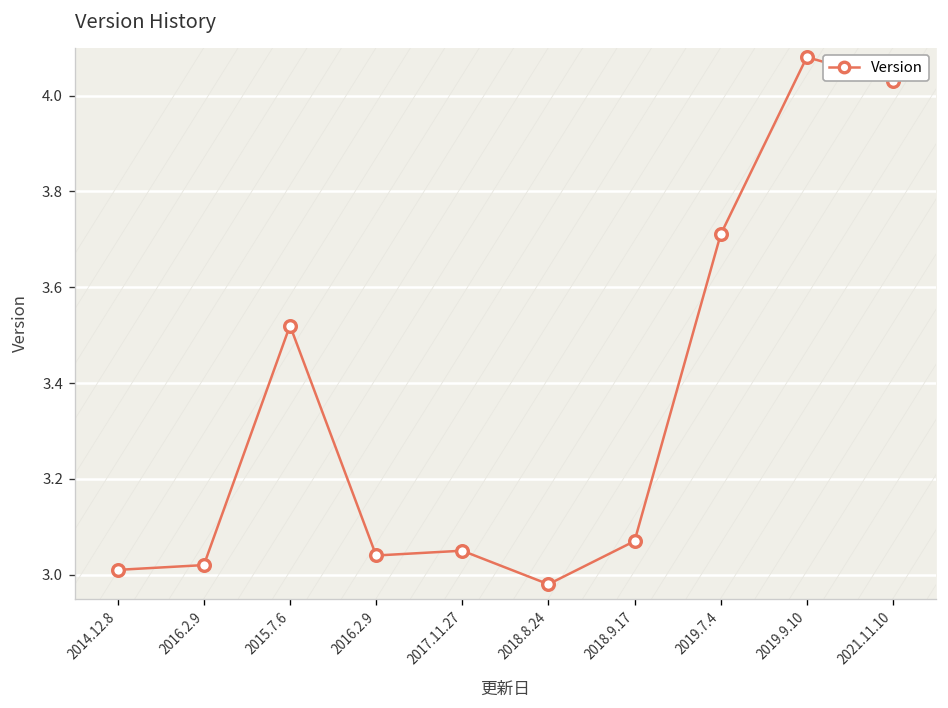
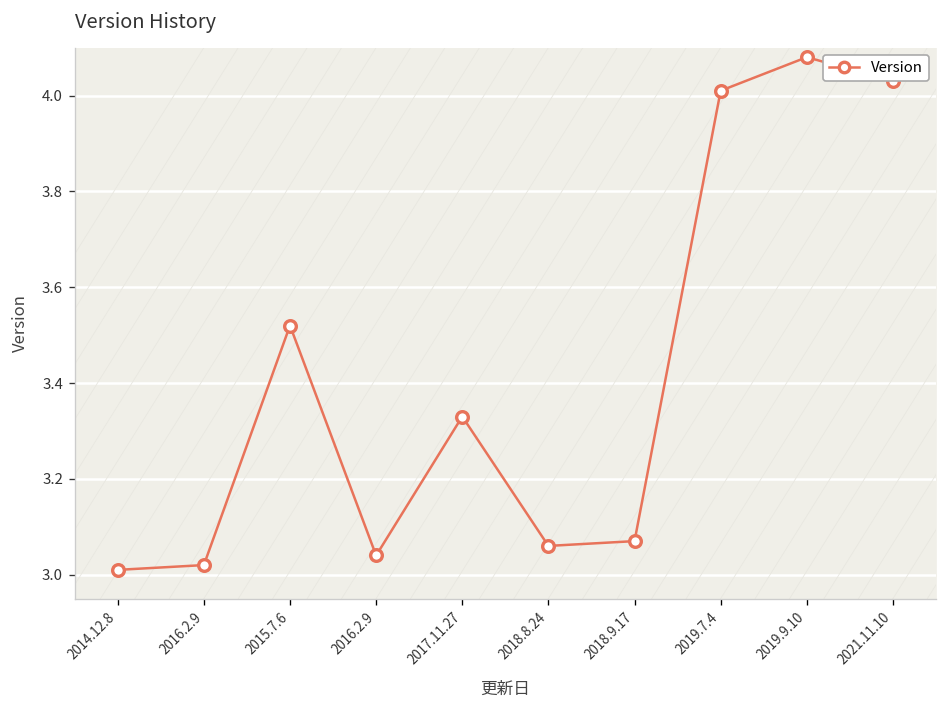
  {
    "Version": {
      "2014.12.8": 3.01,
      "2015.7.6": 3.52,
-     "2017.11.27": 3.05,
-     "2018.8.24": 2.98,
+     "2017.11.27": 3.33,
+     "2018.8.24": 3.06,
      "2018.9.17": 3.07,
-     "2019.7.4": 3.71,
+     "2019.7.4": 4.01,
      "2019.9.10": 4.08
    }
  }
